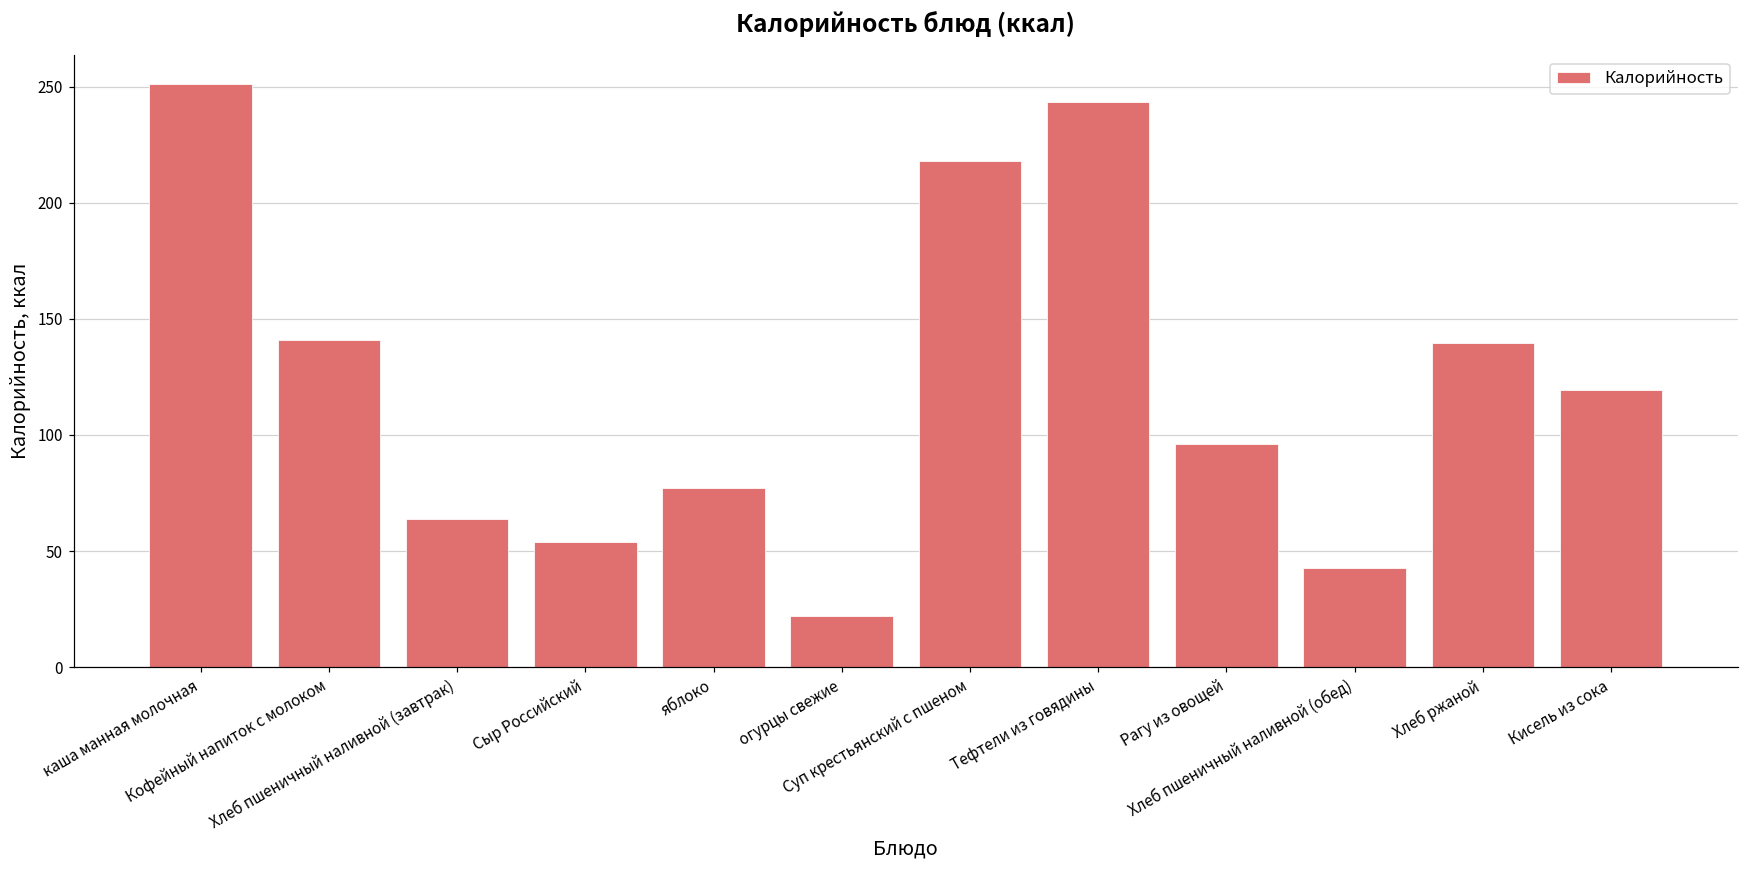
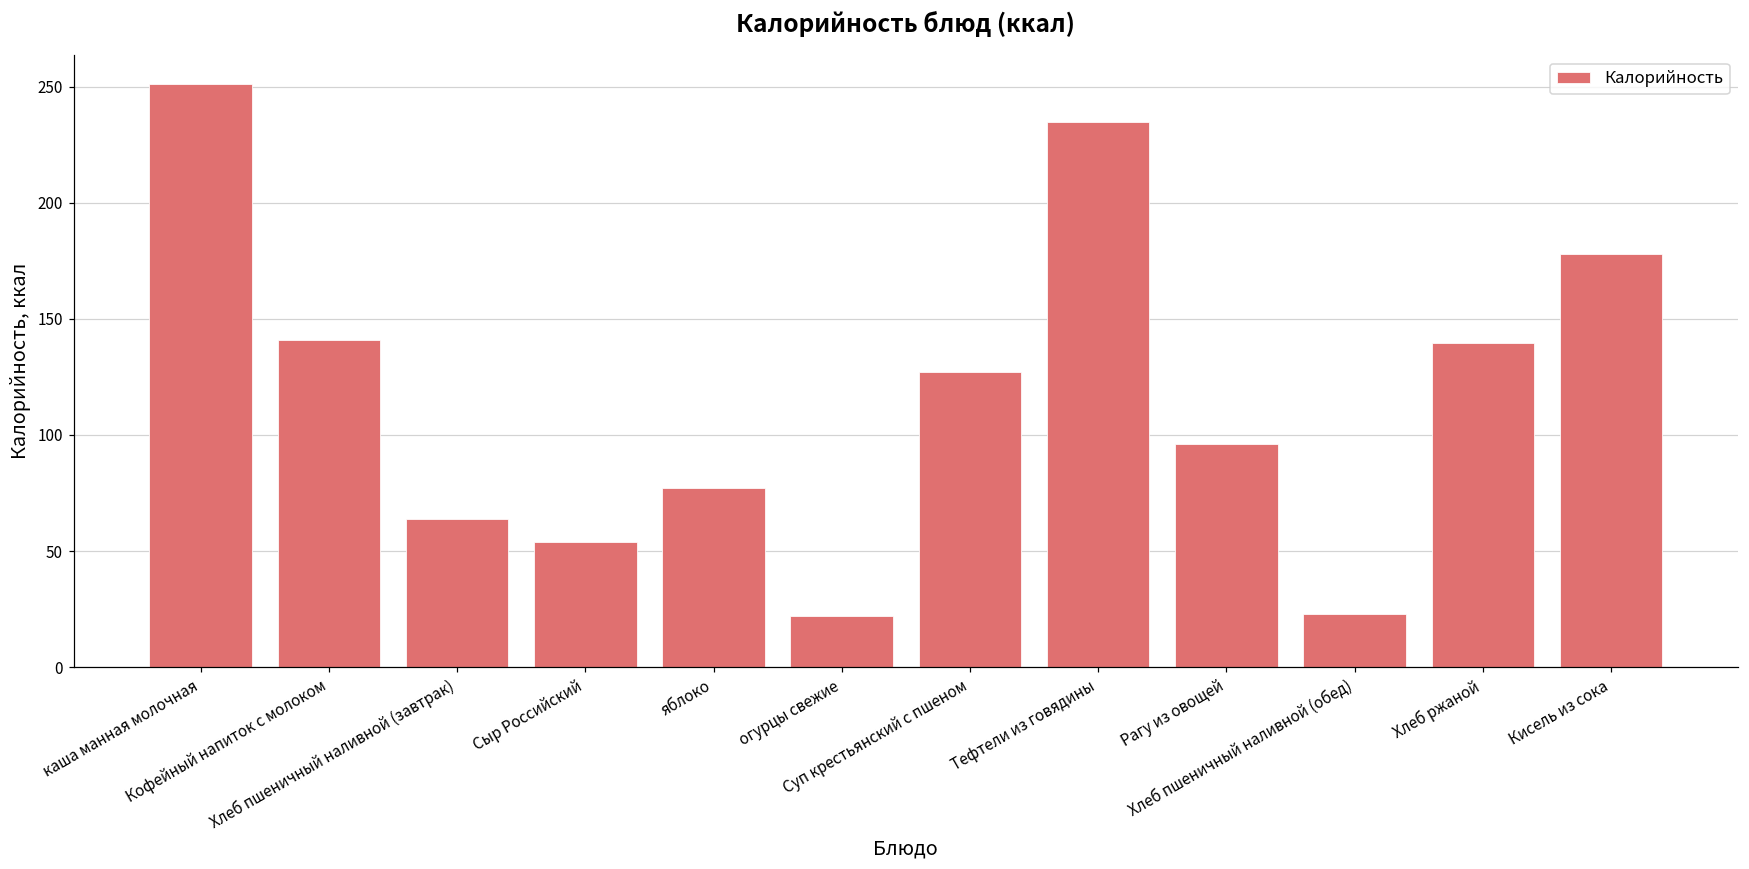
  {
    "каша манная молочная": 251,
    "Кофейный напиток с молоком": 141,
    "Хлеб пшеничный наливной (завтрак)": 64,
    "Сыр Российский": 54,
    "яблоко": 77,
    "огурцы свежие": 22,
-   "Суп крестьянский с пшеном": 218,
-   "Тефтели из говядины": 243,
+   "Суп крестьянский с пшеном": 127,
+   "Тефтели из говядины": 235,
    "Рагу из овощей": 96,
-   "Хлеб пшеничный наливной (обед)": 43,
+   "Хлеб пшеничный наливной (обед)": 23,
    "Хлеб ржаной": 140,
-   "Кисель из сока": 119
+   "Кисель из сока": 178
  }
